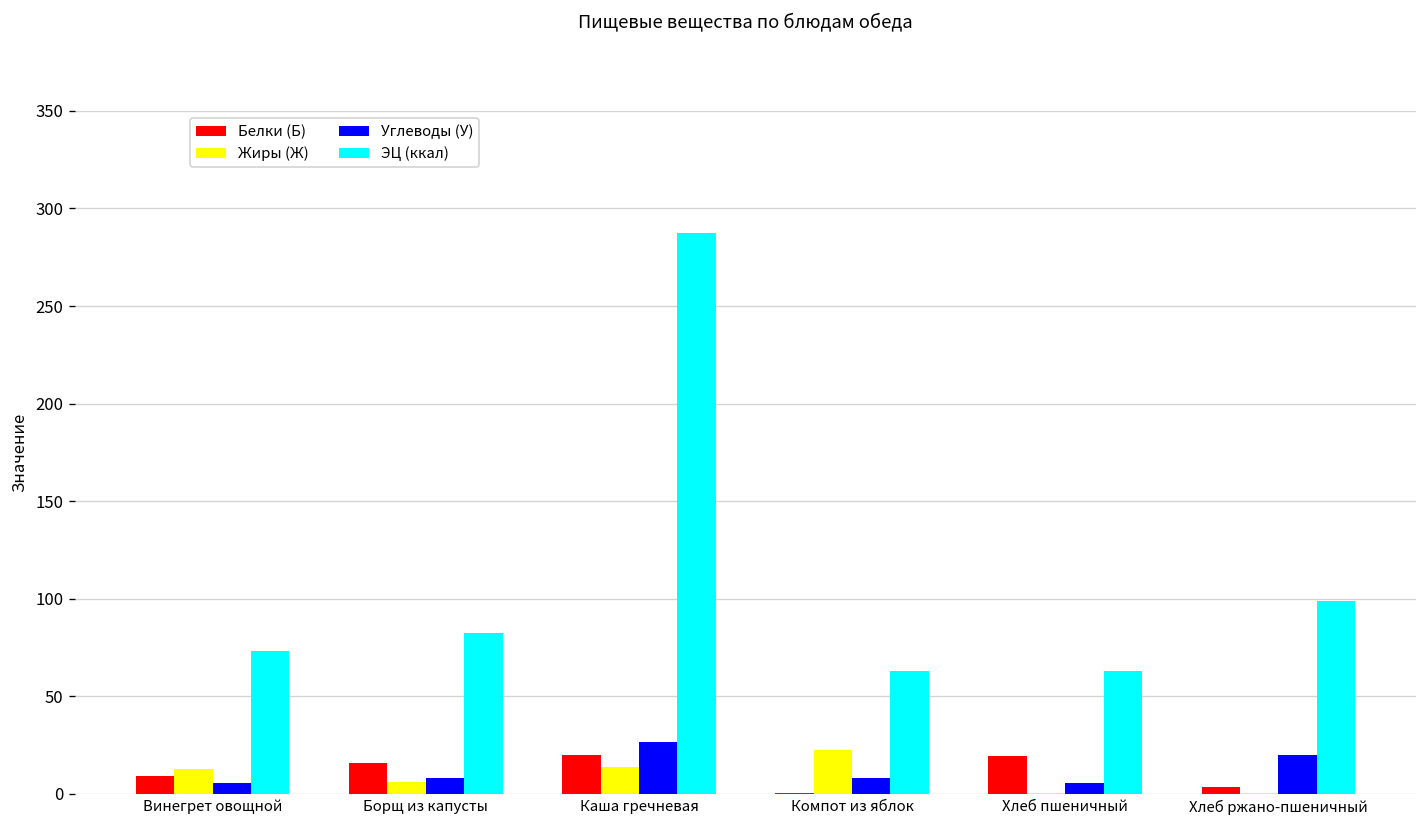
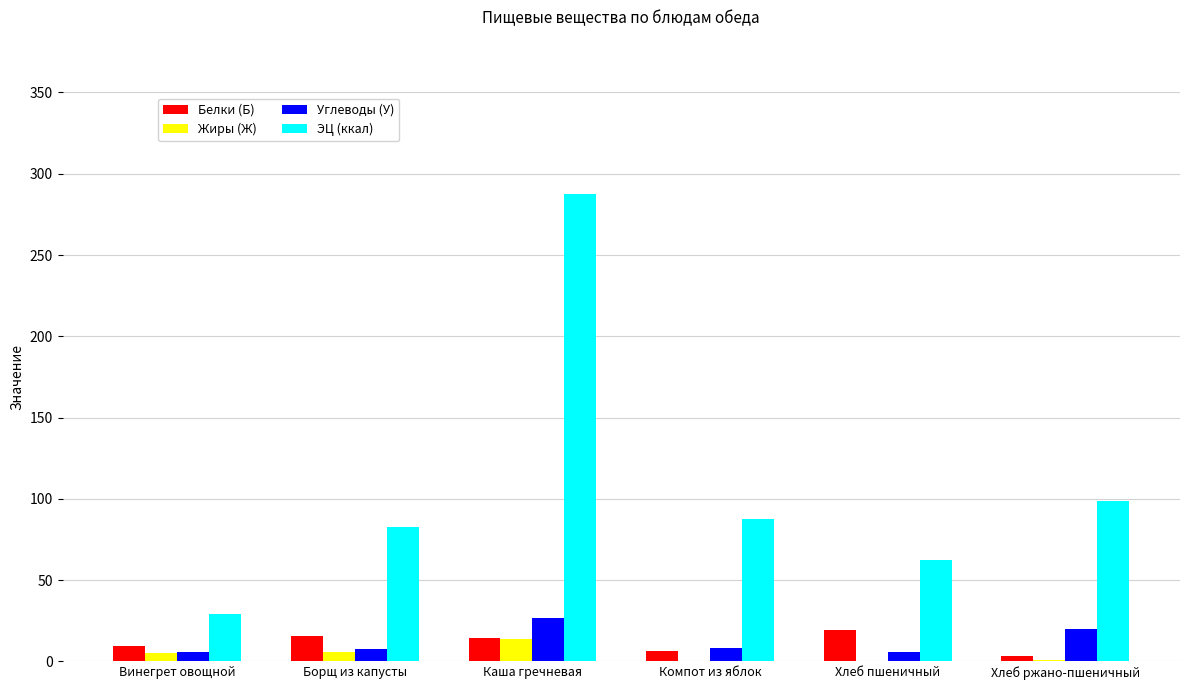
  {
    "Белки (Б)": {
      "Винегрет овощной": 9,
      "Борщ из капусты": 16,
-     "Каша гречневая": 20,
-     "Компот из яблок": 0,
+     "Каша гречневая": 15,
+     "Компот из яблок": 6,
      "Хлеб пшеничный": 19,
      "Хлеб ржано-пшеничный": 3
    },
    "Жиры (Ж)": {
-     "Винегрет овощной": 13,
+     "Винегрет овощной": 5,
      "Борщ из капусты": 6,
      "Каша гречневая": 14,
-     "Компот из яблок": 23
+     "Компот из яблок": 0
    },
    "Углеводы (У)": {
      "Винегрет овощной": 6,
      "Борщ из капусты": 8,
      "Каша гречневая": 26,
      "Компот из яблок": 8,
      "Хлеб пшеничный": 6,
      "Хлеб ржано-пшеничный": 20
    },
    "ЭЦ (ккал)": {
-     "Винегрет овощной": 73,
+     "Винегрет овощной": 29,
      "Борщ из капусты": 82,
      "Каша гречневая": 288,
-     "Компот из яблок": 63,
+     "Компот из яблок": 88,
      "Хлеб пшеничный": 63,
      "Хлеб ржано-пшеничный": 99
    }
  }
